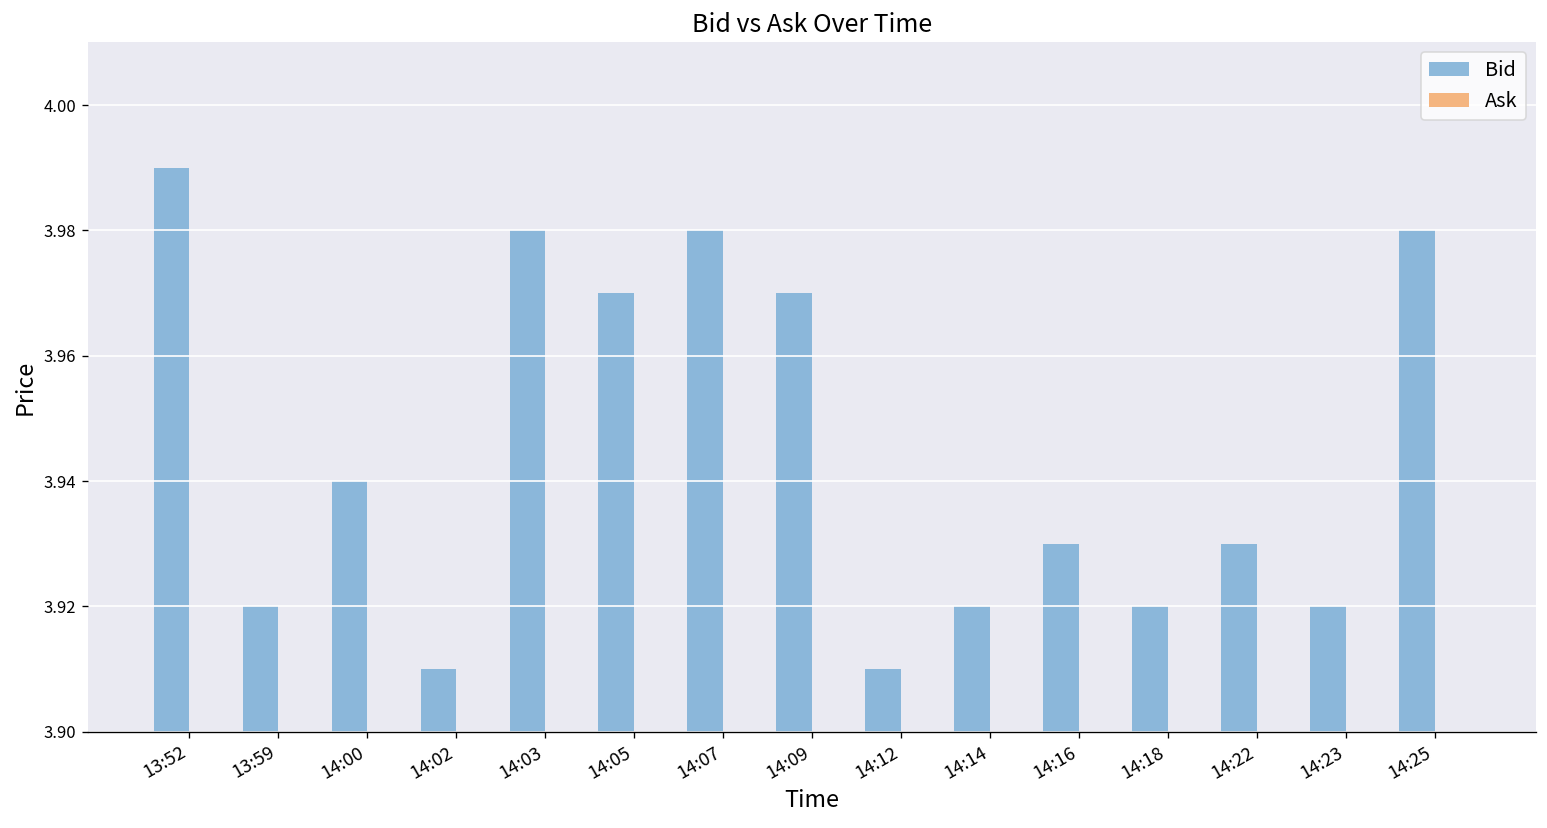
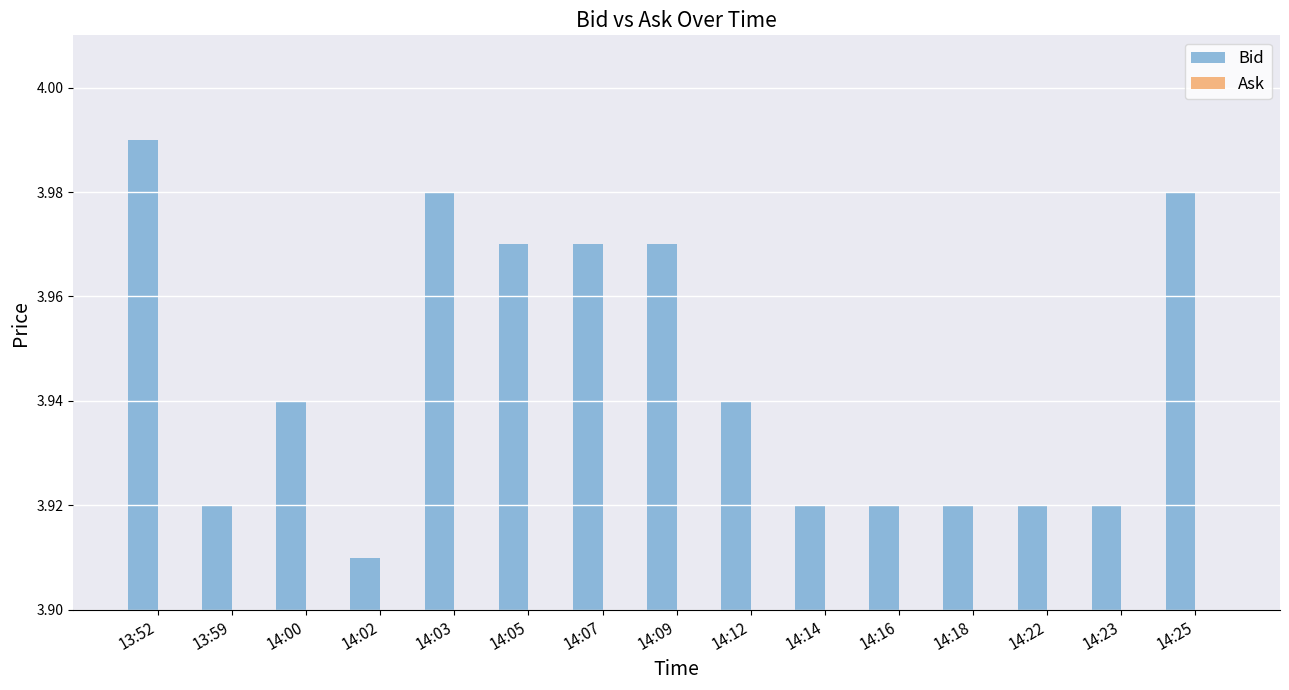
  {
    "Bid": {
      "13:52": 3.99,
      "13:59": 3.92,
      "14:00": 3.94,
      "14:02": 3.91,
      "14:03": 3.98,
      "14:05": 3.97,
-     "14:07": 3.98,
+     "14:07": 3.97,
      "14:09": 3.97,
-     "14:12": 3.91,
+     "14:12": 3.94,
      "14:14": 3.92,
-     "14:16": 3.93,
+     "14:16": 3.92,
      "14:18": 3.92,
-     "14:22": 3.93,
+     "14:22": 3.92,
      "14:23": 3.92,
      "14:25": 3.98
    }
  }
